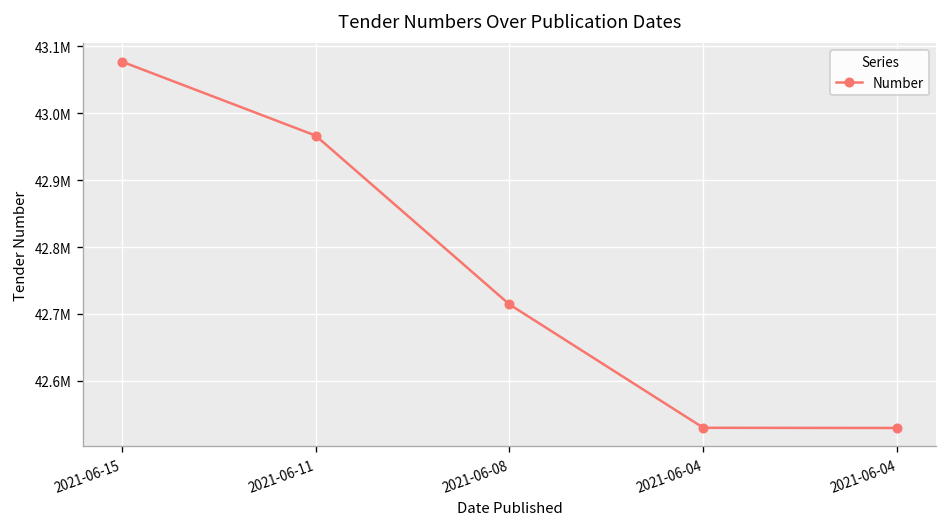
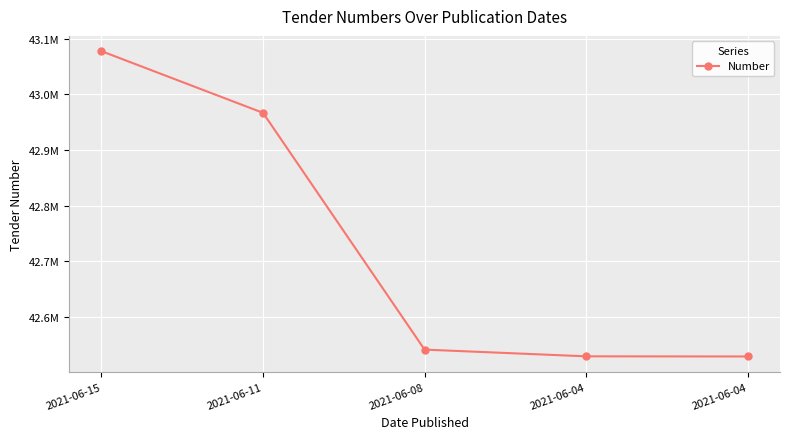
  {
    "2021-06-15": 43080000,
    "2021-06-11": 42970000,
-   "2021-06-08": 42710000
+   "2021-06-08": 42540000
  }
